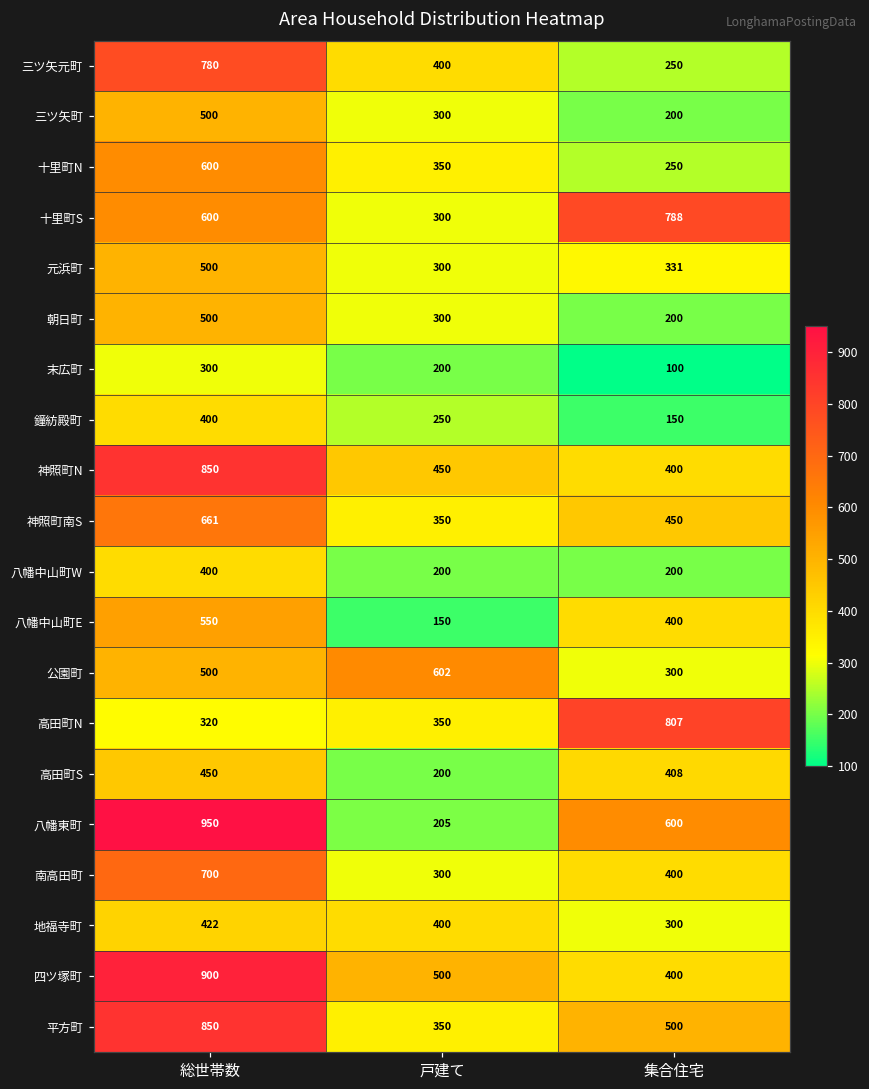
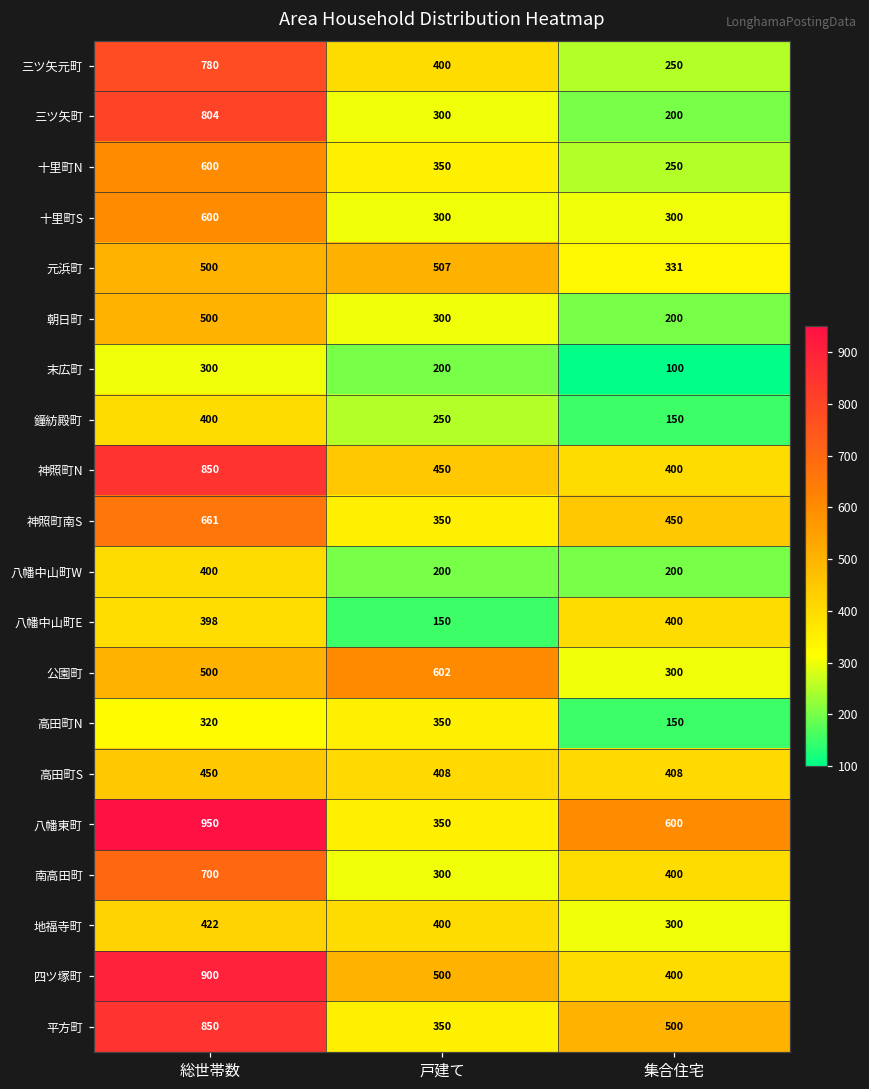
  {
    "三ツ矢元町": {
      "総世帯数": 780,
      "戸建て": 400,
      "集合住宅": 250
    },
    "三ツ矢町": {
-     "総世帯数": 500,
+     "総世帯数": 804,
      "戸建て": 300,
      "集合住宅": 200
    },
    "十里町N": {
      "総世帯数": 600,
      "戸建て": 350,
      "集合住宅": 250
    },
    "十里町S": {
      "総世帯数": 600,
      "戸建て": 300,
-     "集合住宅": 788
+     "集合住宅": 300
    },
    "元浜町": {
      "総世帯数": 500,
-     "戸建て": 300,
+     "戸建て": 507,
      "集合住宅": 331
    },
    "朝日町": {
      "総世帯数": 500,
      "戸建て": 300,
      "集合住宅": 200
    },
    "末広町": {
      "総世帯数": 300,
      "戸建て": 200,
      "集合住宅": 100
    },
    "鐘紡殿町": {
      "総世帯数": 400,
      "戸建て": 250,
      "集合住宅": 150
    },
    "神照町N": {
      "総世帯数": 850,
      "戸建て": 450,
      "集合住宅": 400
    },
    "神照町南S": {
      "総世帯数": 661,
      "戸建て": 350,
      "集合住宅": 450
    },
    "八幡中山町W": {
      "総世帯数": 400,
      "戸建て": 200,
      "集合住宅": 200
    },
    "八幡中山町E": {
-     "総世帯数": 550,
+     "総世帯数": 398,
      "戸建て": 150,
      "集合住宅": 400
    },
    "公園町": {
      "総世帯数": 500,
      "戸建て": 602,
      "集合住宅": 300
    },
    "高田町N": {
      "総世帯数": 320,
      "戸建て": 350,
-     "集合住宅": 807
+     "集合住宅": 150
    },
    "高田町S": {
      "総世帯数": 450,
-     "戸建て": 200,
+     "戸建て": 408,
      "集合住宅": 408
    },
    "八幡東町": {
      "総世帯数": 950,
-     "戸建て": 205,
+     "戸建て": 350,
      "集合住宅": 600
    },
    "南高田町": {
      "総世帯数": 700,
      "戸建て": 300,
      "集合住宅": 400
    },
    "地福寺町": {
      "総世帯数": 422,
      "戸建て": 400,
      "集合住宅": 300
    },
    "四ツ塚町": {
      "総世帯数": 900,
      "戸建て": 500,
      "集合住宅": 400
    },
    "平方町": {
      "総世帯数": 850,
      "戸建て": 350,
      "集合住宅": 500
    }
  }
